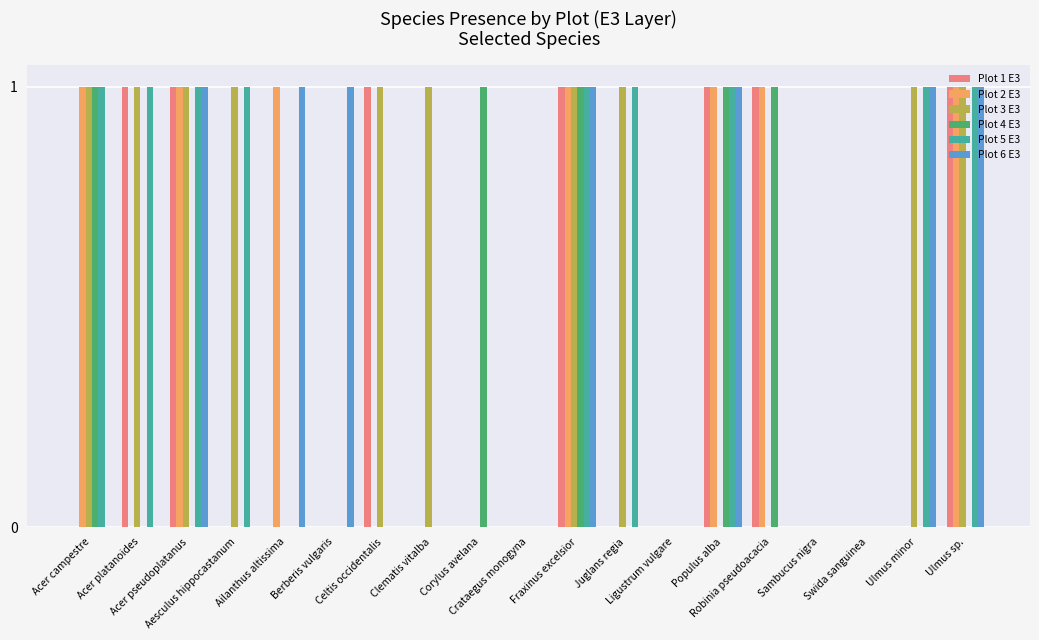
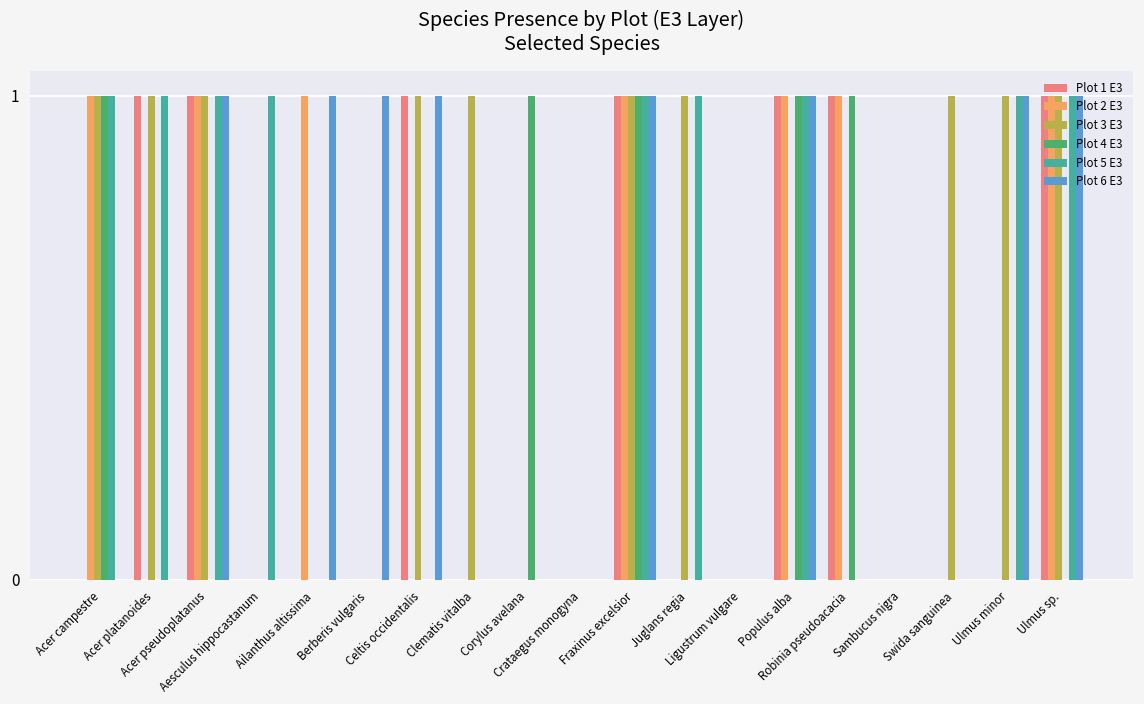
  {
    "Plot 3 E3": {
      "Acer campestre": 1,
      "Acer platanoides": 1,
      "Acer pseudoplatanus": 1,
-     "Aesculus hippocastanum": 1,
+     "Aesculus hippocastanum": 0,
      "Ailanthus altissima": 0,
      "Berberis vulgaris": 0,
      "Celtis occidentalis": 1,
      "Clematis vitalba": 1,
      "Corylus avelana": 0,
      "Crataegus monogyna": 0,
      "Fraxinus excelsior": 1,
      "Juglans regia": 1,
      "Ligustrum vulgare": 0,
      "Populus alba": 0,
      "Robinia pseudoacacia": 0,
      "Sambucus nigra": 0,
-     "Swida sanguinea": 0,
+     "Swida sanguinea": 1,
      "Ulmus minor": 1,
      "Ulmus sp.": 1
    },
    "Plot 6 E3": {
      "Acer campestre": 0,
      "Acer platanoides": 0,
      "Acer pseudoplatanus": 1,
      "Aesculus hippocastanum": 0,
      "Ailanthus altissima": 1,
      "Berberis vulgaris": 1,
-     "Celtis occidentalis": 0,
+     "Celtis occidentalis": 1,
      "Clematis vitalba": 0,
      "Corylus avelana": 0,
      "Crataegus monogyna": 0,
      "Fraxinus excelsior": 1,
      "Juglans regia": 0,
      "Ligustrum vulgare": 0,
      "Populus alba": 1,
      "Robinia pseudoacacia": 0,
      "Sambucus nigra": 0,
      "Swida sanguinea": 0,
      "Ulmus minor": 1,
      "Ulmus sp.": 1
    }
  }
